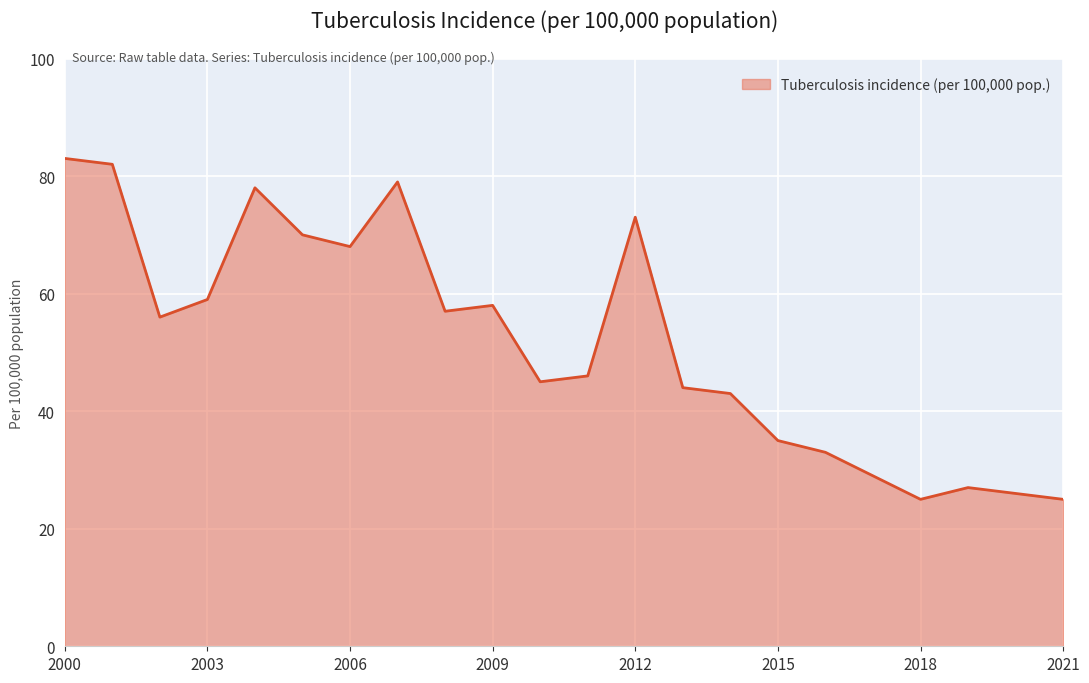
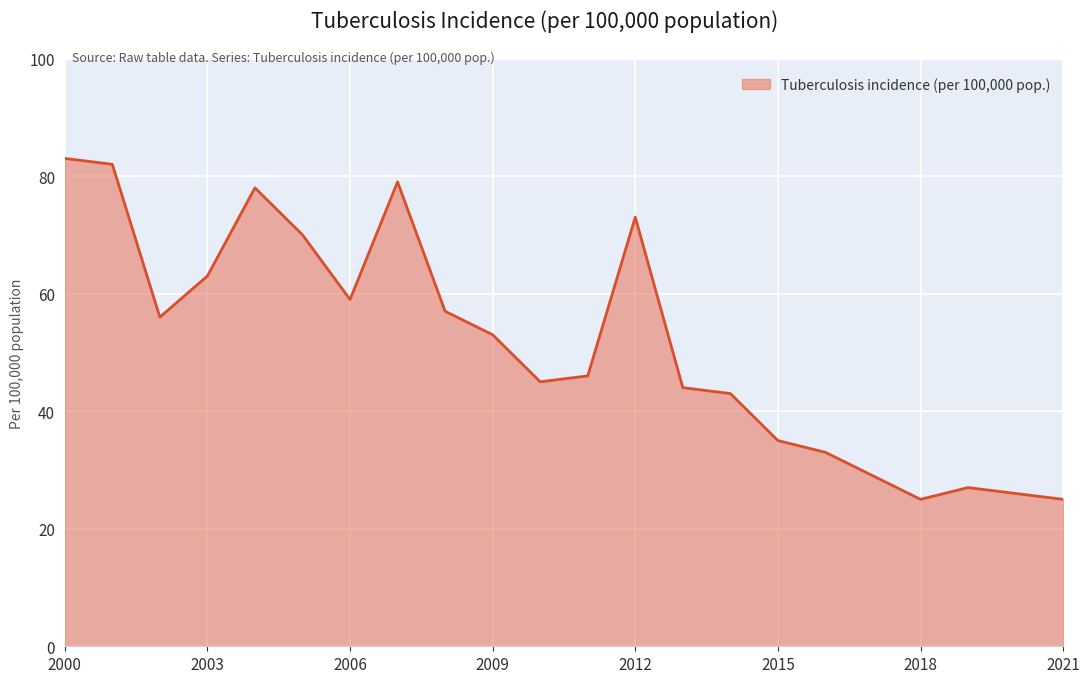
  {
    "2000": 83,
-   "2003": 59,
-   "2006": 68,
-   "2009": 58,
+   "2003": 63,
+   "2006": 59,
+   "2009": 53,
    "2012": 73,
    "2015": 35,
    "2018": 25,
    "2021": 25
  }
